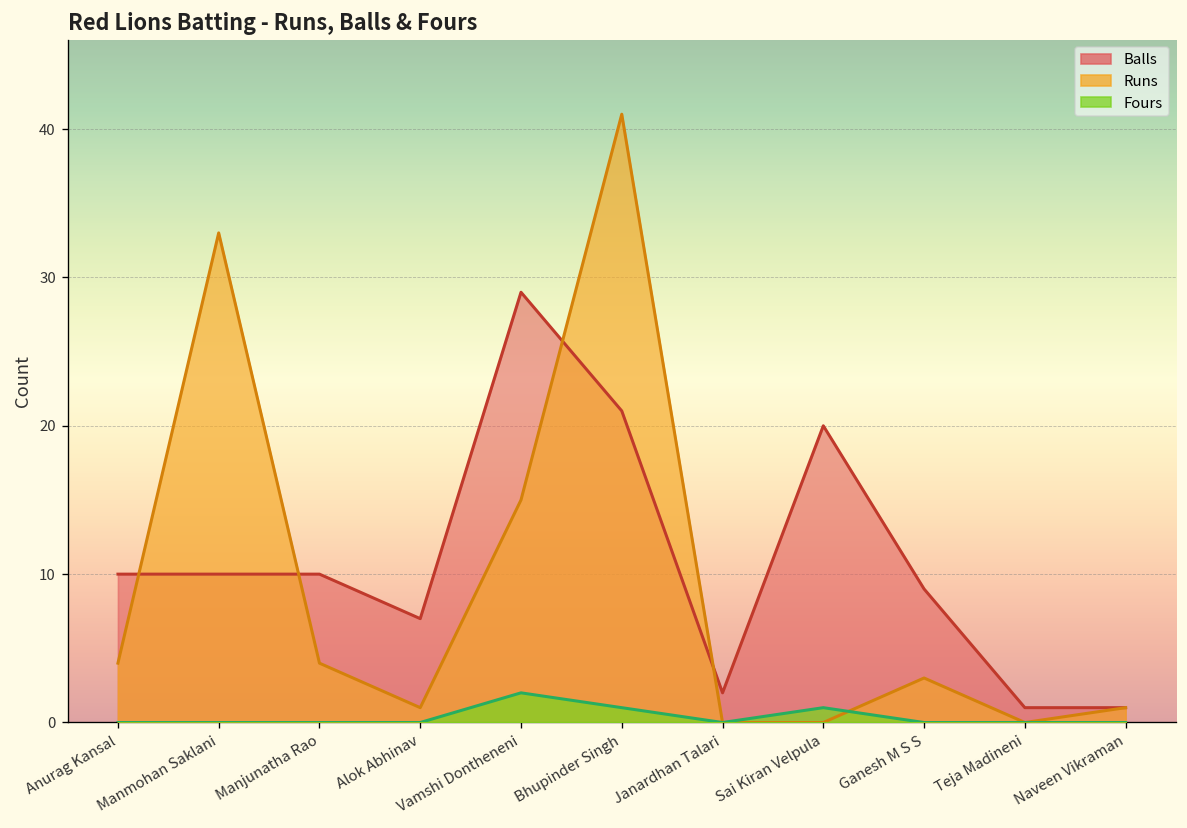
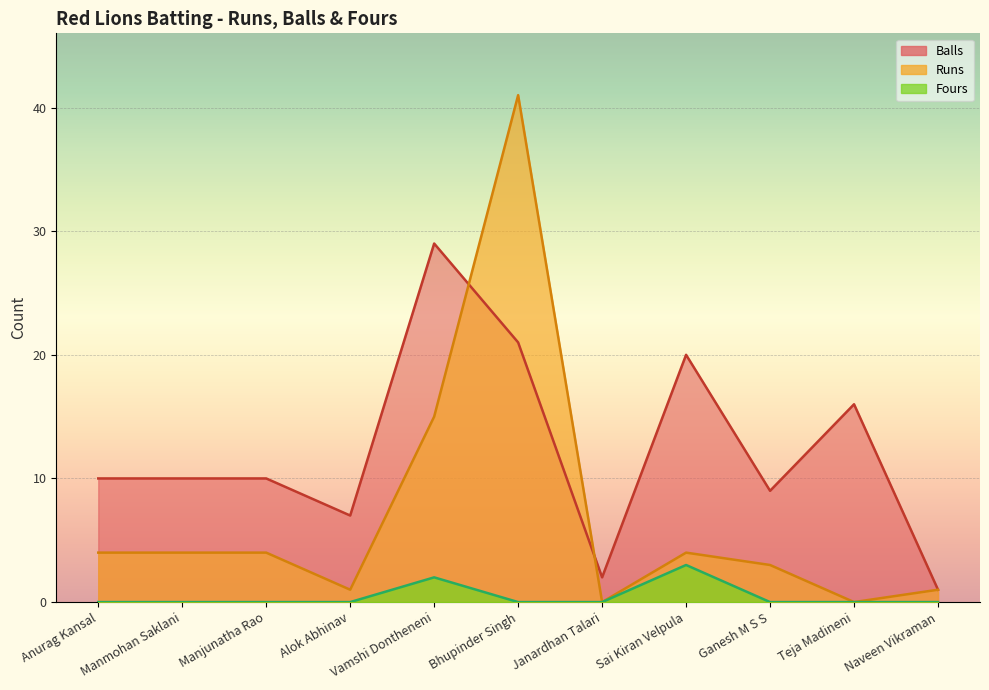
  {
    "Balls": {
      "Anurag Kansal": 10,
      "Manmohan Saklani": 10,
      "Manjunatha Rao": 10,
      "Alok Abhinav": 7,
      "Vamshi Dontheneni": 29,
      "Bhupinder Singh": 21,
      "Janardhan Talari": 2,
      "Sai Kiran Velpula": 20,
      "Ganesh M S S": 9,
-     "Teja Madineni": 1
+     "Teja Madineni": 16
    },
    "Runs": {
      "Anurag Kansal": 4,
-     "Manmohan Saklani": 33,
+     "Manmohan Saklani": 4,
      "Manjunatha Rao": 4,
      "Alok Abhinav": 1,
      "Vamshi Dontheneni": 15,
      "Bhupinder Singh": 41,
-     "Sai Kiran Velpula": 0,
+     "Sai Kiran Velpula": 4,
      "Ganesh M S S": 3
    },
    "Fours": {
      "Anurag Kansal": 0,
      "Manmohan Saklani": 0,
      "Manjunatha Rao": 0,
      "Alok Abhinav": 0,
      "Vamshi Dontheneni": 2,
-     "Bhupinder Singh": 1,
-     "Sai Kiran Velpula": 1,
+     "Bhupinder Singh": 0,
+     "Sai Kiran Velpula": 3,
      "Ganesh M S S": 0,
      "Naveen Vikraman": 0
    }
  }
